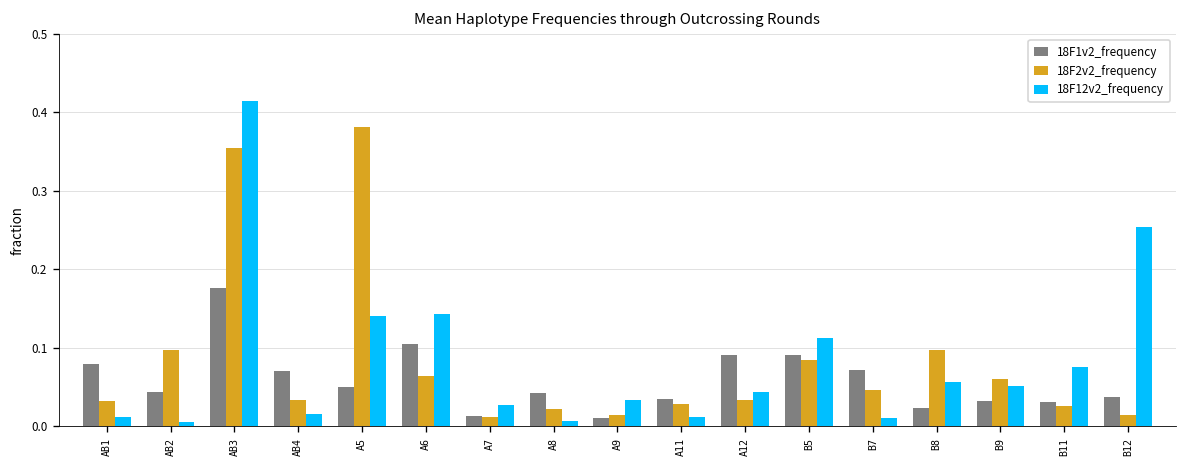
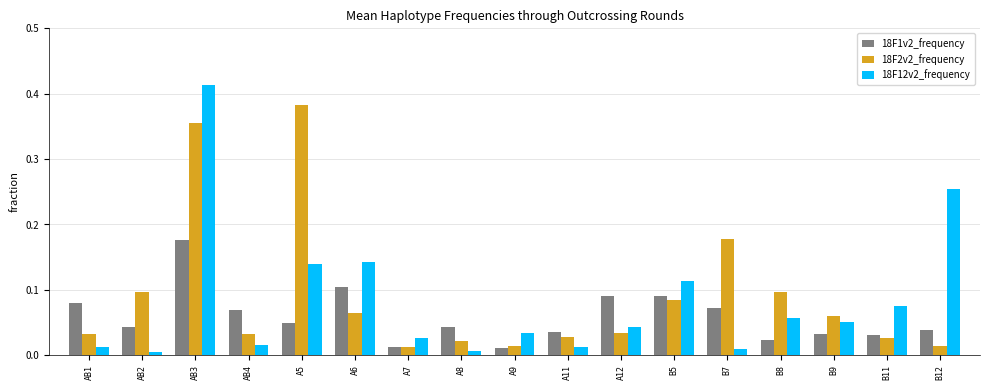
  {
    "18F1v2_frequency": {
      "AB1": 0.08,
      "AB2": 0.04,
      "AB3": 0.18,
      "AB4": 0.07,
      "A5": 0.05,
      "A6": 0.11,
      "A7": 0.01,
      "A8": 0.04,
      "A9": 0.01,
      "A11": 0.04,
      "A12": 0.09,
      "B5": 0.09,
      "B7": 0.07,
      "B8": 0.02,
      "B9": 0.03,
      "B11": 0.03,
      "B12": 0.04
    },
    "18F2v2_frequency": {
      "AB1": 0.03,
      "AB2": 0.10,
      "AB3": 0.36,
      "AB4": 0.03,
      "A5": 0.38,
      "A6": 0.06,
      "A7": 0.01,
      "A8": 0.02,
      "A9": 0.01,
      "A11": 0.03,
      "A12": 0.03,
      "B5": 0.08,
-     "B7": 0.05,
+     "B7": 0.18,
      "B8": 0.10,
      "B9": 0.06,
      "B11": 0.03,
      "B12": 0.01
    },
    "18F12v2_frequency": {
      "AB1": 0.01,
      "AB2": 0.01,
      "AB3": 0.41,
      "AB4": 0.02,
      "A5": 0.14,
      "A6": 0.14,
      "A7": 0.03,
      "A8": 0.01,
      "A9": 0.03,
      "A11": 0.01,
      "A12": 0.04,
      "B5": 0.11,
      "B7": 0.01,
      "B8": 0.06,
      "B9": 0.05,
      "B11": 0.08,
      "B12": 0.25
    }
  }
